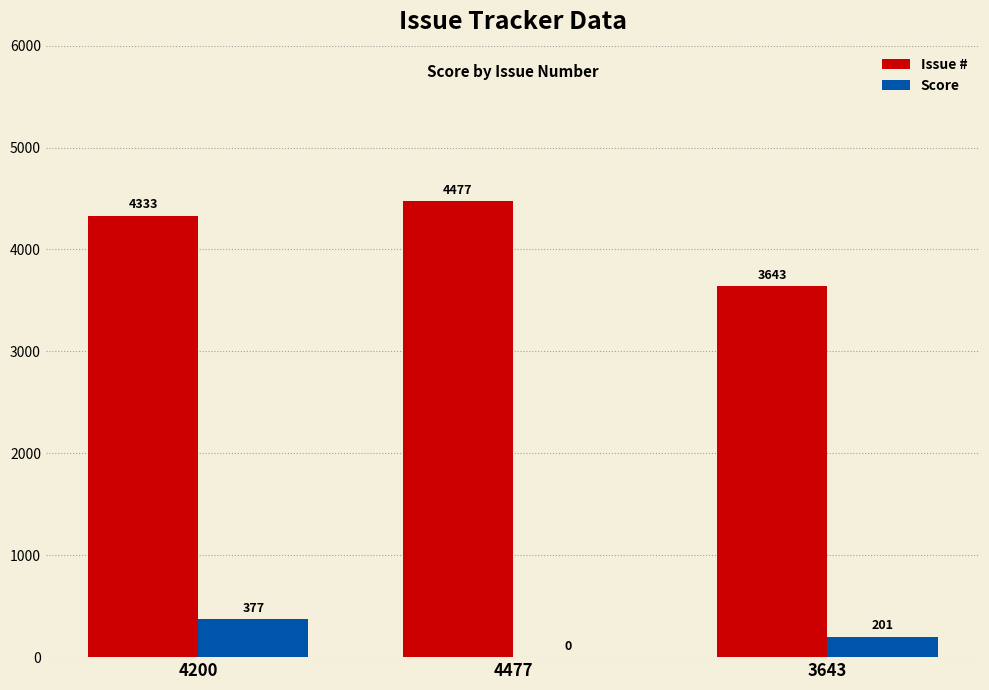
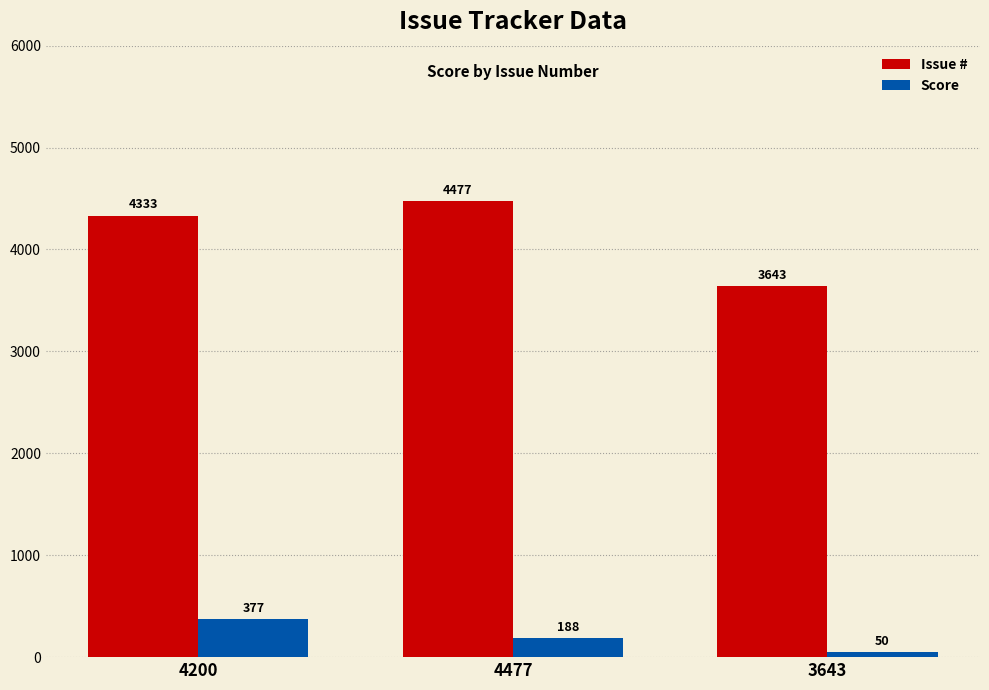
  {
    "Issue #": {
      "4200": 4333,
      "4477": 4477,
      "3643": 3643
    },
    "Score": {
      "4200": 377,
-     "4477": 0,
-     "3643": 201
+     "4477": 188,
+     "3643": 50
    }
  }
